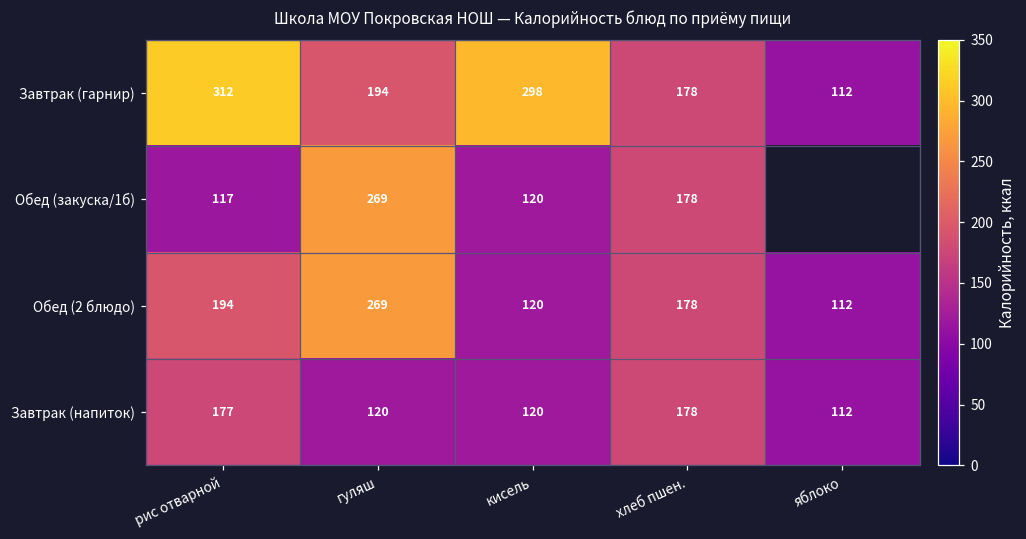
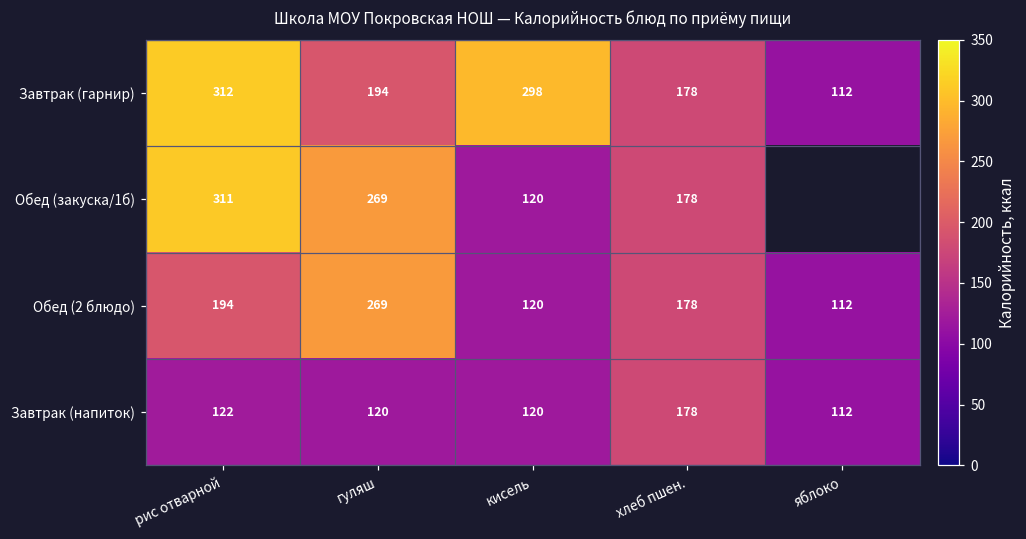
  {
    "Завтрак (гарнир)": {
      "рис отварной": 312,
      "гуляш": 194,
      "кисель": 298,
      "хлеб пшен.": 178,
      "яблоко": 112
    },
    "Обед (закуска/1б)": {
-     "рис отварной": 117,
+     "рис отварной": 311,
      "гуляш": 269,
      "кисель": 120,
      "хлеб пшен.": 178
    },
    "Обед (2 блюдо)": {
      "рис отварной": 194,
      "гуляш": 269,
      "кисель": 120,
      "хлеб пшен.": 178,
      "яблоко": 112
    },
    "Завтрак (напиток)": {
-     "рис отварной": 177,
+     "рис отварной": 122,
      "гуляш": 120,
      "кисель": 120,
      "хлеб пшен.": 178,
      "яблоко": 112
    }
  }
